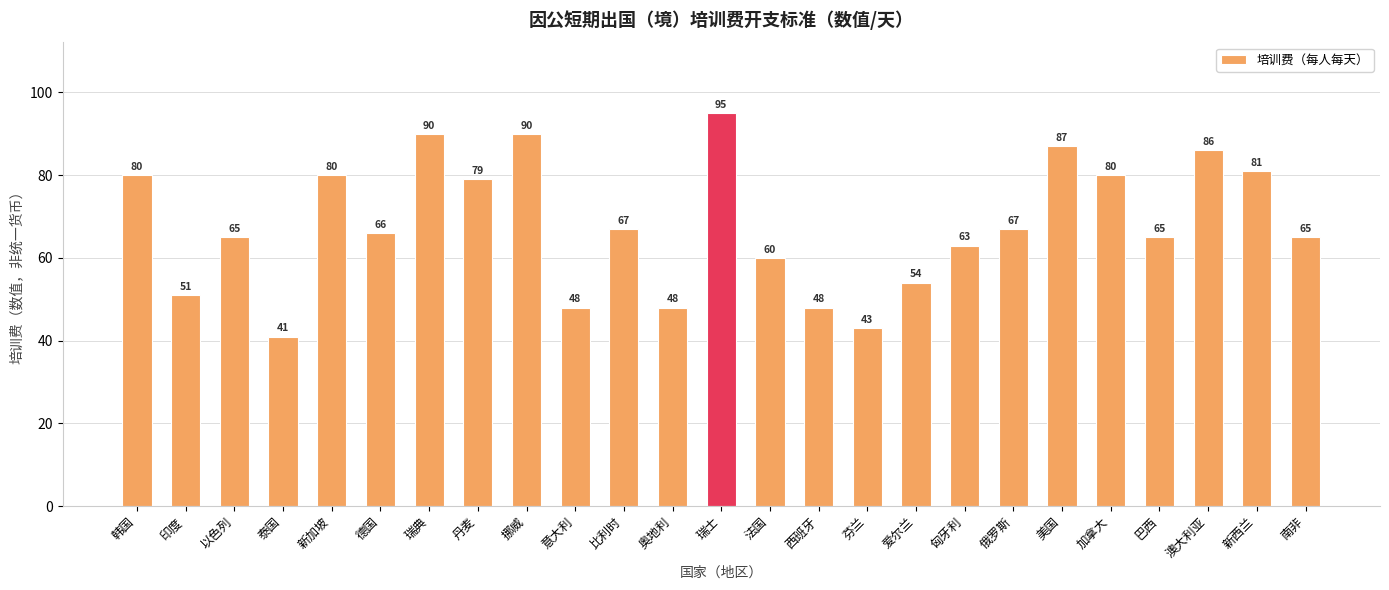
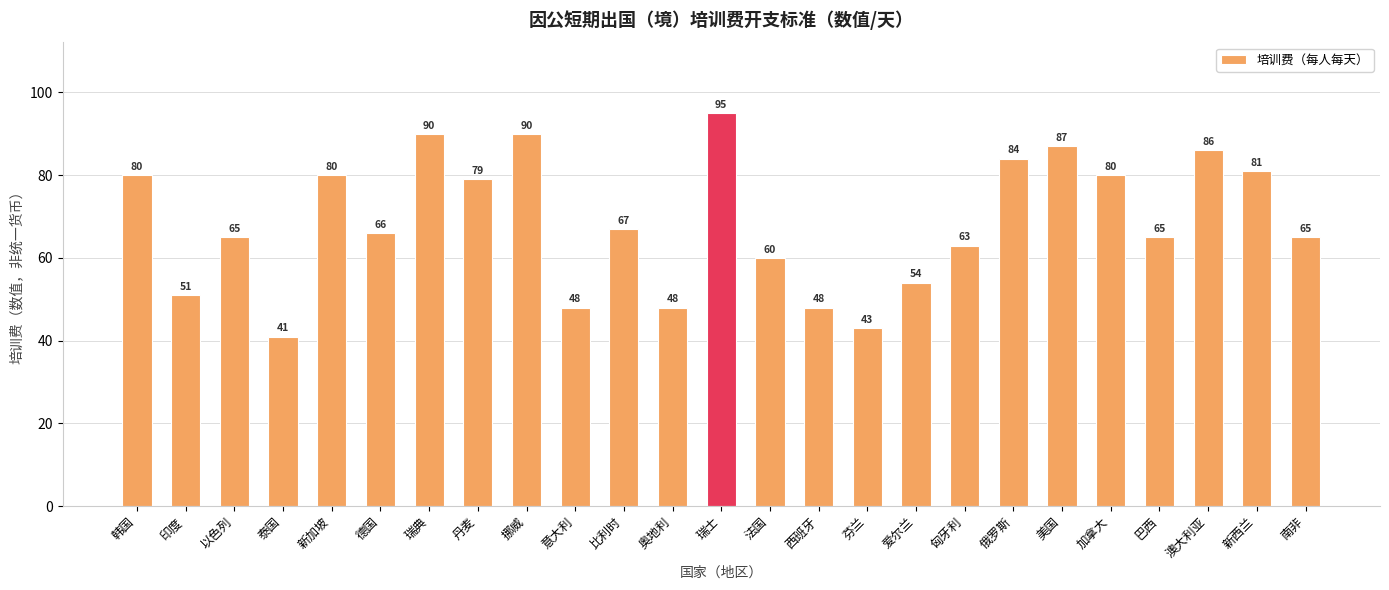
  {
    "韩国": 80,
    "印度": 51,
    "以色列": 65,
    "泰国": 41,
    "新加坡": 80,
    "德国": 66,
    "瑞典": 90,
    "丹麦": 79,
    "挪威": 90,
    "意大利": 48,
    "比利时": 67,
    "奥地利": 48,
    "瑞士": 95,
    "法国": 60,
    "西班牙": 48,
    "芬兰": 43,
    "爱尔兰": 54,
    "匈牙利": 63,
-   "俄罗斯": 67,
+   "俄罗斯": 84,
    "美国": 87,
    "加拿大": 80,
    "巴西": 65,
    "澳大利亚": 86,
    "新西兰": 81,
    "南非": 65
  }
